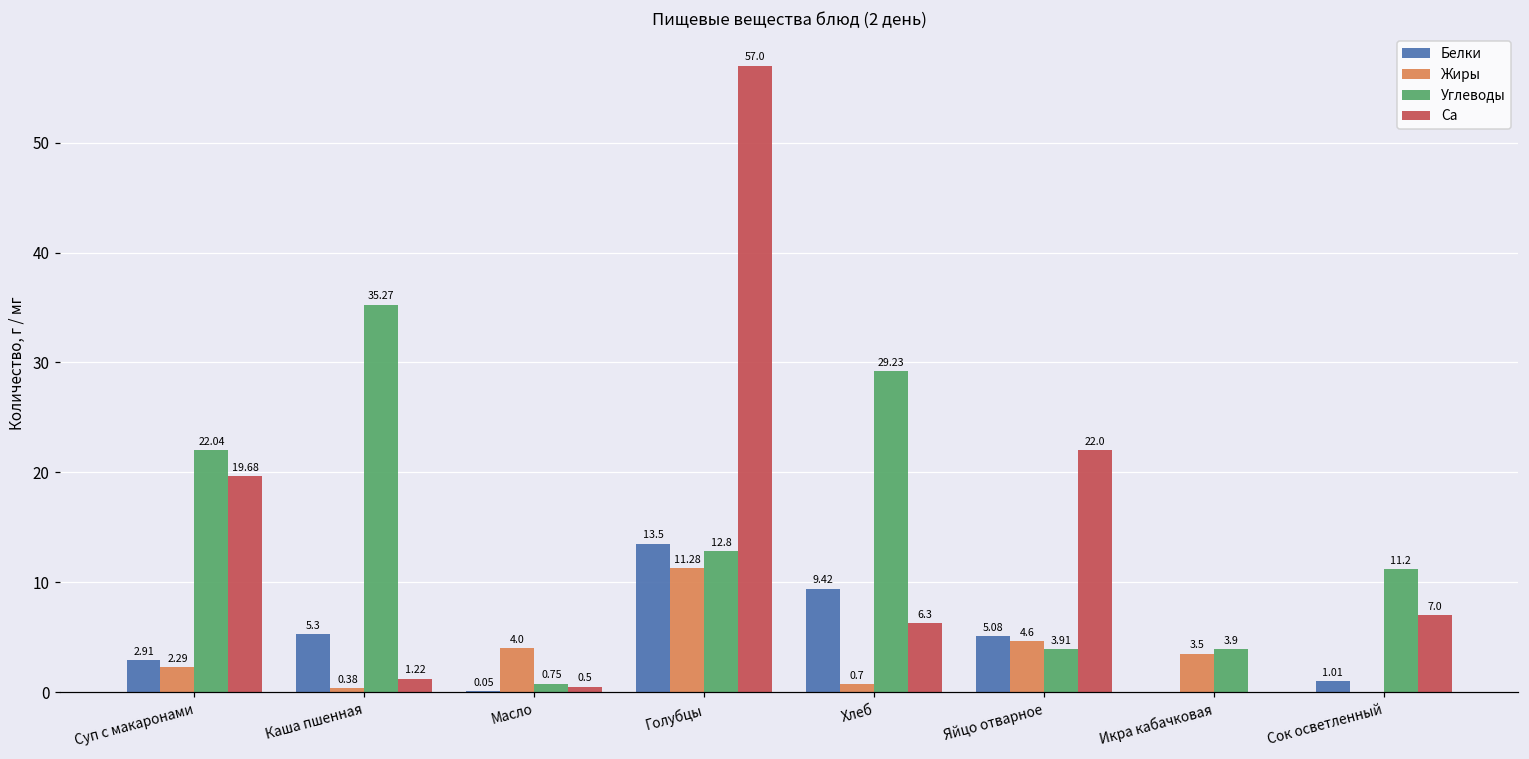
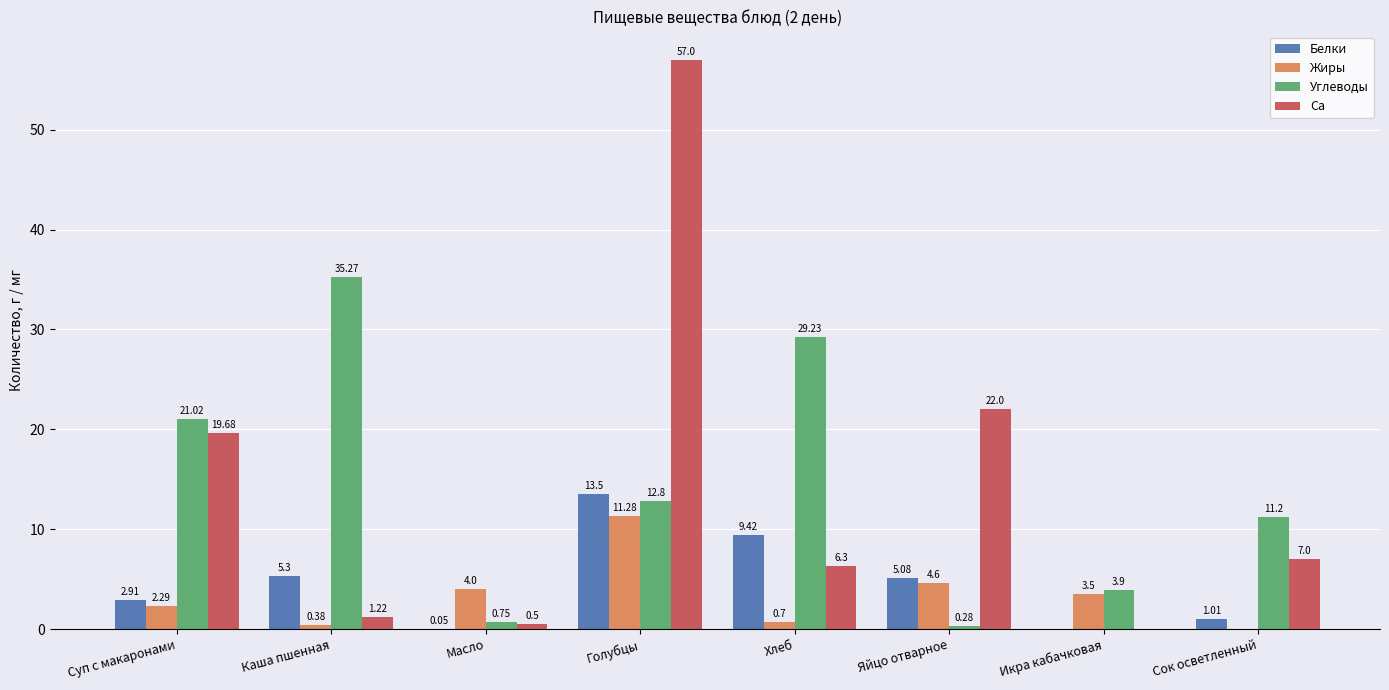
  {
    "Белки": {
      "Суп с макаронами": 2.91,
      "Каша пшенная": 5.3,
      "Масло": 0.05,
      "Голубцы": 13.5,
      "Хлеб": 9.42,
      "Яйцо отварное": 5.08,
      "Сок осветленный": 1.01
    },
    "Углеводы": {
-     "Суп с макаронами": 22.04,
+     "Суп с макаронами": 21.02,
      "Каша пшенная": 35.27,
      "Масло": 0.75,
      "Голубцы": 12.8,
      "Хлеб": 29.23,
-     "Яйцо отварное": 3.91,
+     "Яйцо отварное": 0.28,
      "Икра кабачковая": 3.9,
      "Сок осветленный": 11.2
    }
  }
